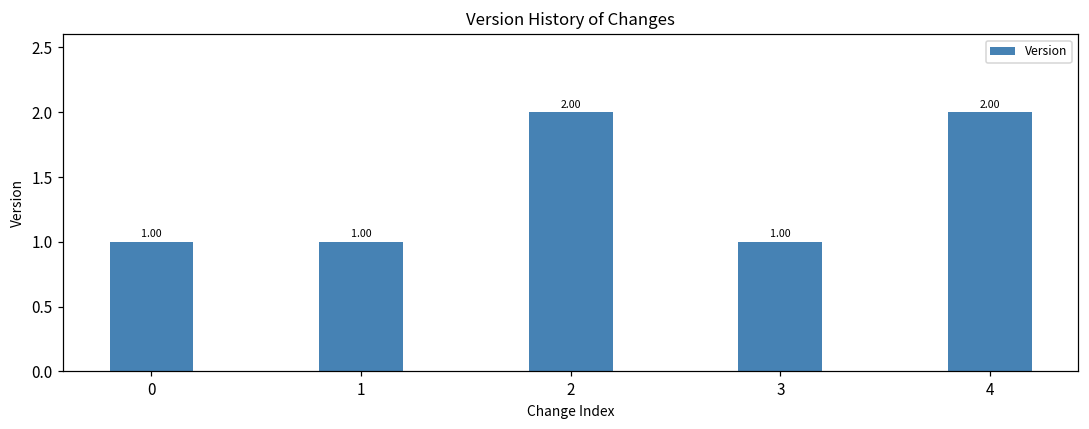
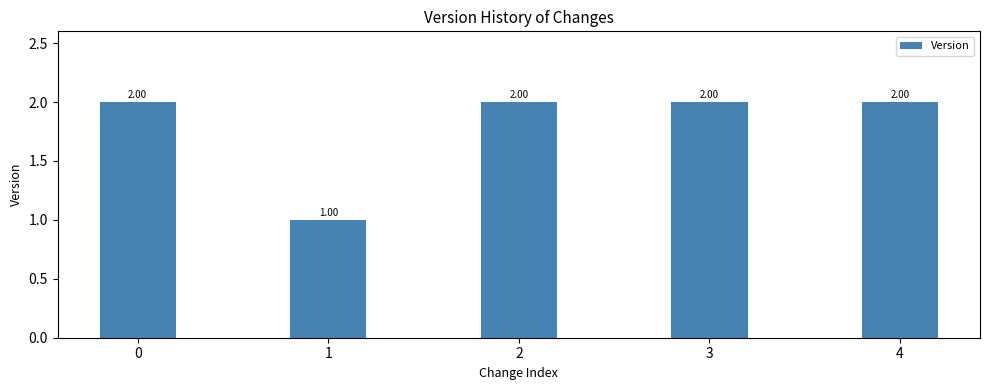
  {
-   "0": 1.00,
+   "0": 2.00,
    "1": 1.00,
    "2": 2.00,
-   "3": 1.00,
+   "3": 2.00,
    "4": 2.00
  }
